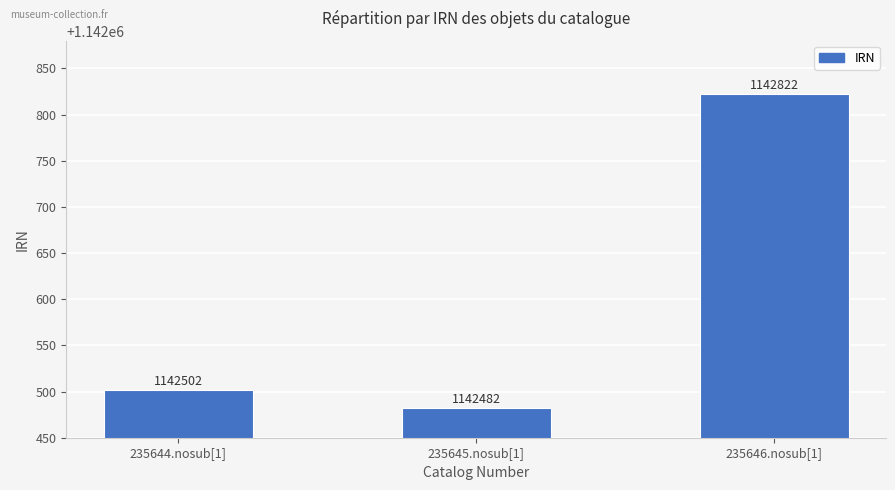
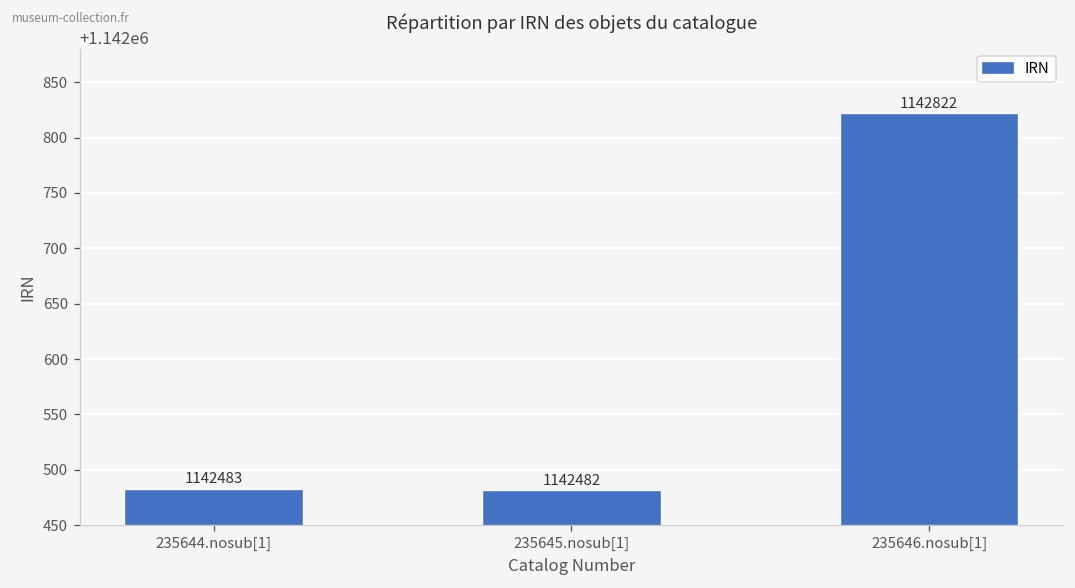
  {
-   "235644.nosub[1]": 1142502,
+   "235644.nosub[1]": 1142483,
    "235645.nosub[1]": 1142482,
    "235646.nosub[1]": 1142822
  }
